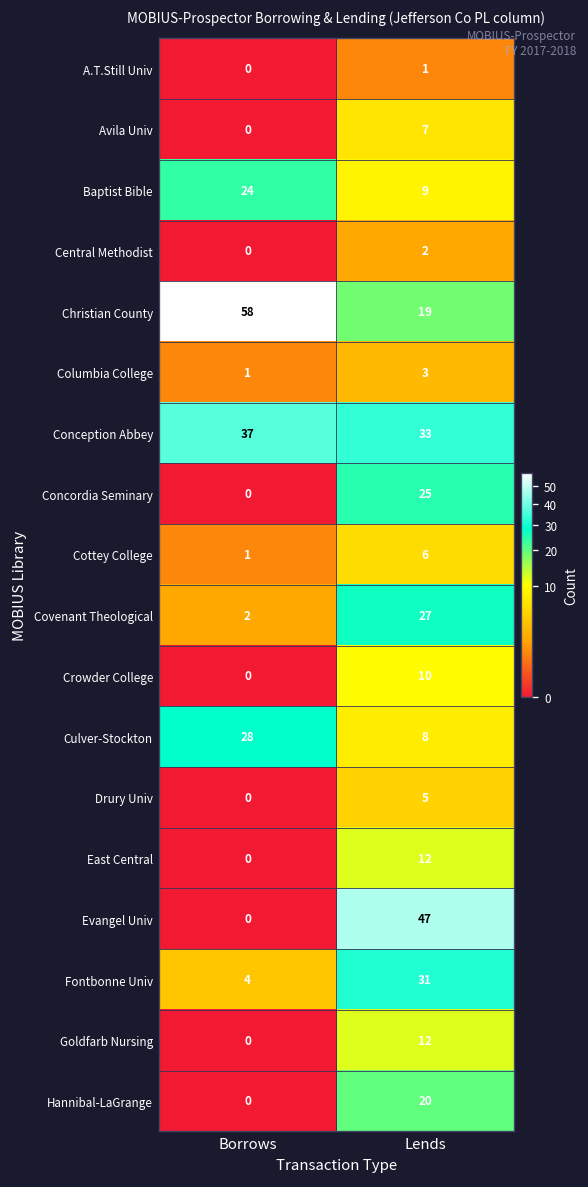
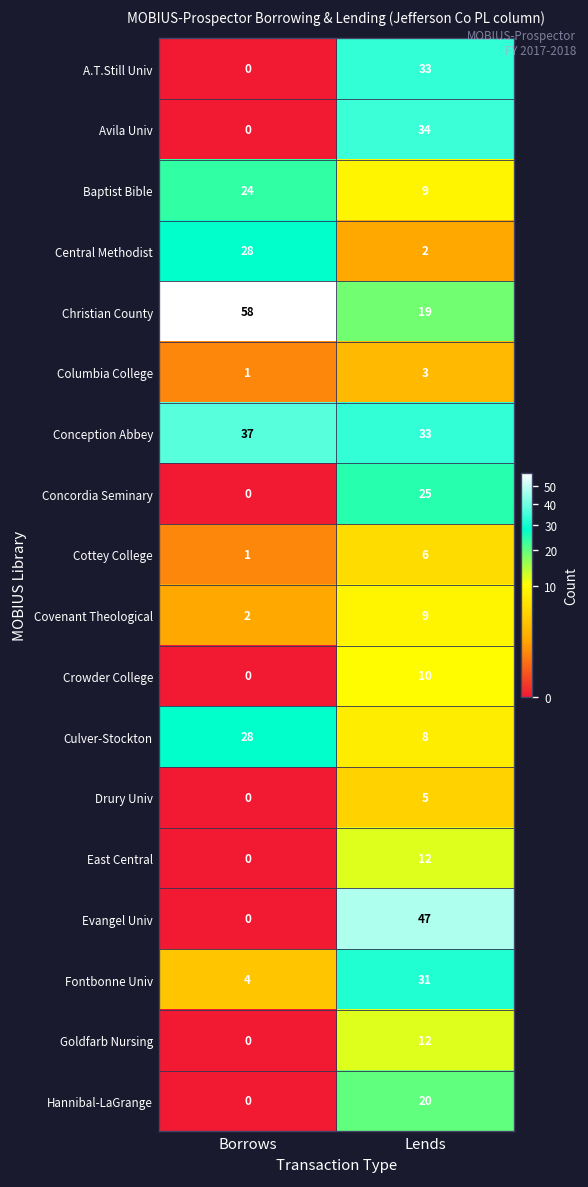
  {
    "A.T.Still Univ": {
      "Borrows": 0,
-     "Lends": 1
+     "Lends": 33
    },
    "Avila Univ": {
      "Borrows": 0,
-     "Lends": 7
+     "Lends": 34
    },
    "Baptist Bible": {
      "Borrows": 24,
      "Lends": 9
    },
    "Central Methodist": {
-     "Borrows": 0,
+     "Borrows": 28,
      "Lends": 2
    },
    "Christian County": {
      "Borrows": 58,
      "Lends": 19
    },
    "Columbia College": {
      "Borrows": 1,
      "Lends": 3
    },
    "Conception Abbey": {
      "Borrows": 37,
      "Lends": 33
    },
    "Concordia Seminary": {
      "Borrows": 0,
      "Lends": 25
    },
    "Cottey College": {
      "Borrows": 1,
      "Lends": 6
    },
    "Covenant Theological": {
      "Borrows": 2,
-     "Lends": 27
+     "Lends": 9
    },
    "Crowder College": {
      "Borrows": 0,
      "Lends": 10
    },
    "Culver-Stockton": {
      "Borrows": 28,
      "Lends": 8
    },
    "Drury Univ": {
      "Borrows": 0,
      "Lends": 5
    },
    "East Central": {
      "Borrows": 0,
      "Lends": 12
    },
    "Evangel Univ": {
      "Borrows": 0,
      "Lends": 47
    },
    "Fontbonne Univ": {
      "Borrows": 4,
      "Lends": 31
    },
    "Goldfarb Nursing": {
      "Borrows": 0,
      "Lends": 12
    },
    "Hannibal-LaGrange": {
      "Borrows": 0,
      "Lends": 20
    }
  }
